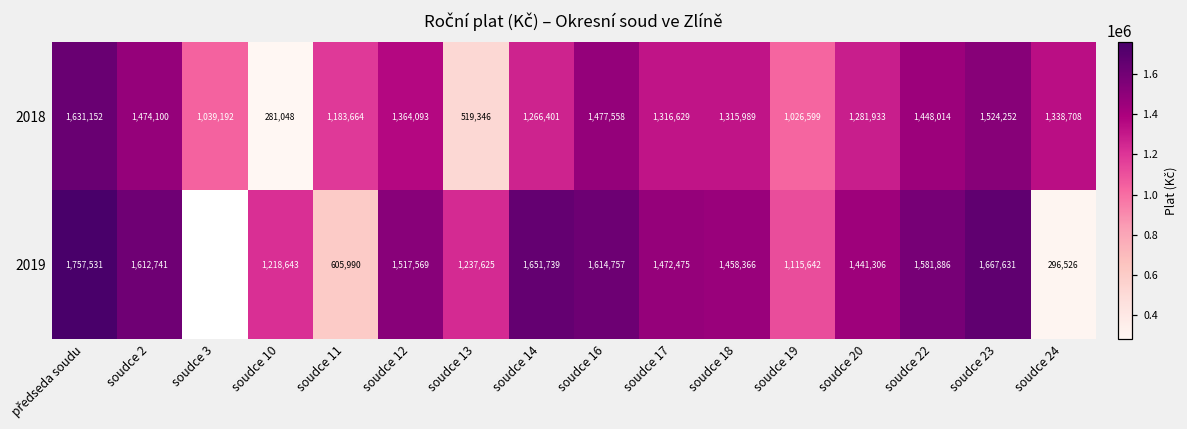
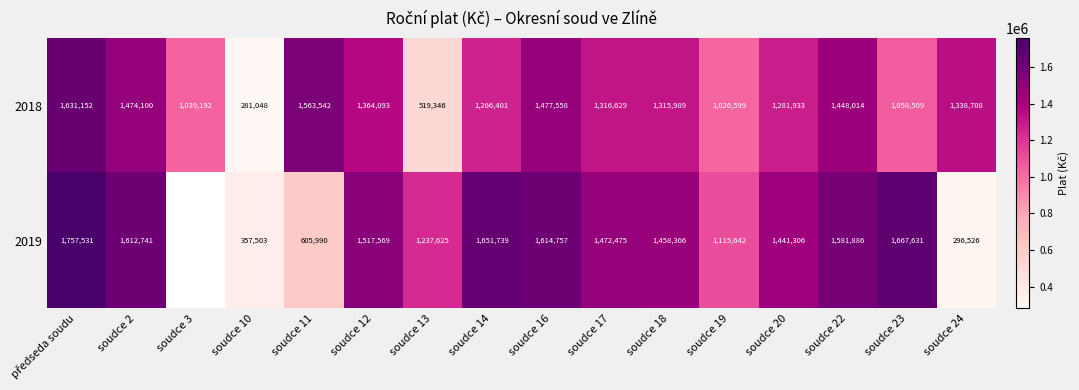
  {
    "2018": {
      "předseda soudu": "1,631,152",
      "soudce 2": "1,474,100",
      "soudce 3": "1,039,192",
      "soudce 10": "281,048",
-     "soudce 11": "1,183,664",
+     "soudce 11": "1,563,542",
      "soudce 12": "1,364,093",
      "soudce 13": "519,346",
      "soudce 14": "1,266,401",
      "soudce 16": "1,477,558",
      "soudce 17": "1,316,629",
      "soudce 18": "1,315,989",
      "soudce 19": "1,026,599",
      "soudce 20": "1,281,933",
      "soudce 22": "1,448,014",
-     "soudce 23": "1,524,252",
+     "soudce 23": "1,058,509",
      "soudce 24": "1,338,708"
    },
    "2019": {
      "předseda soudu": "1,757,531",
      "soudce 2": "1,612,741",
-     "soudce 10": "1,218,643",
+     "soudce 10": "357,503",
      "soudce 11": "605,990",
      "soudce 12": "1,517,569",
      "soudce 13": "1,237,625",
      "soudce 14": "1,651,739",
      "soudce 16": "1,614,757",
      "soudce 17": "1,472,475",
      "soudce 18": "1,458,366",
      "soudce 19": "1,115,642",
      "soudce 20": "1,441,306",
      "soudce 22": "1,581,886",
      "soudce 23": "1,667,631",
      "soudce 24": "296,526"
    }
  }
